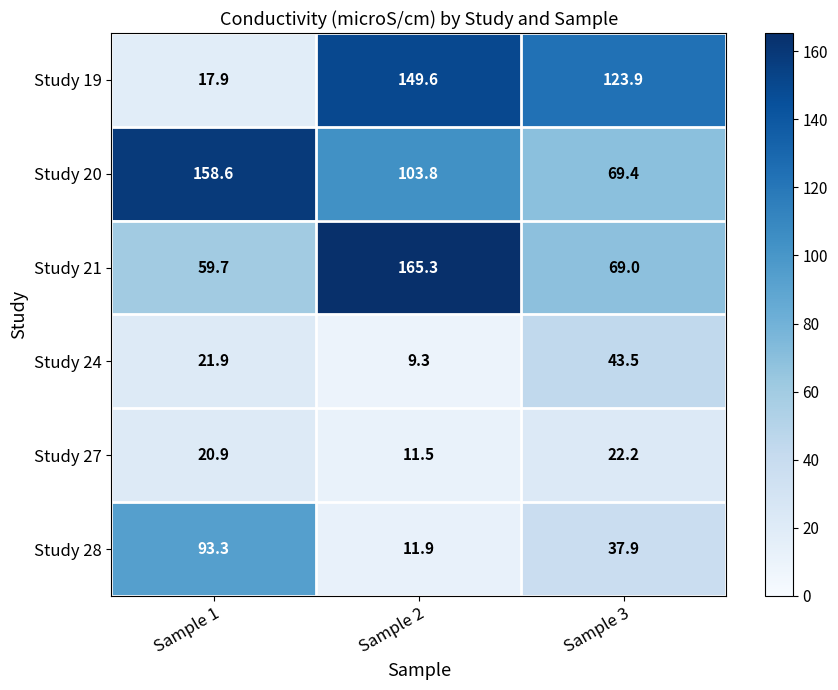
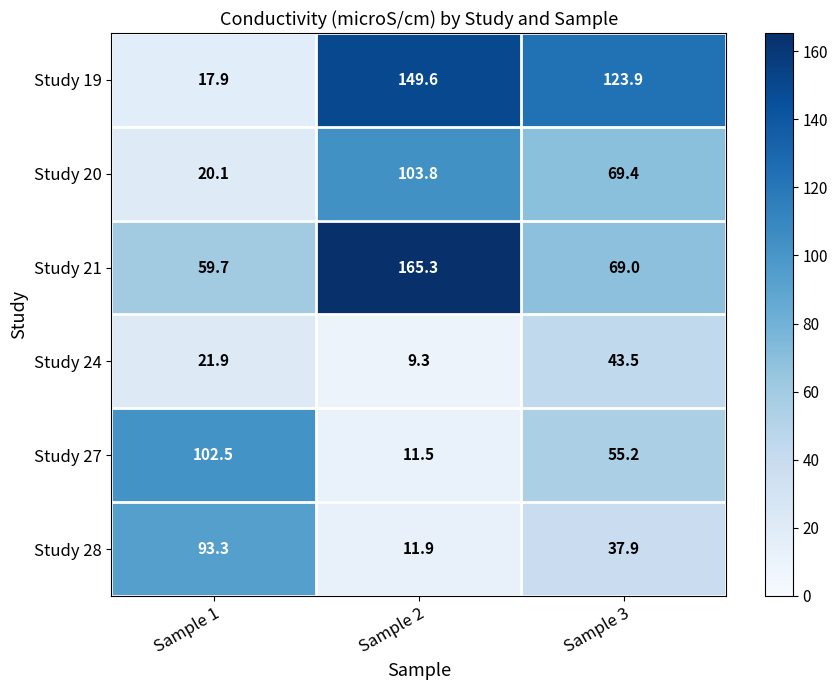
  {
    "Study 19": {
      "Sample 1": 17.9,
      "Sample 2": 149.6,
      "Sample 3": 123.9
    },
    "Study 20": {
-     "Sample 1": 158.6,
+     "Sample 1": 20.1,
      "Sample 2": 103.8,
      "Sample 3": 69.4
    },
    "Study 21": {
      "Sample 1": 59.7,
      "Sample 2": 165.3,
      "Sample 3": 69.0
    },
    "Study 24": {
      "Sample 1": 21.9,
      "Sample 2": 9.3,
      "Sample 3": 43.5
    },
    "Study 27": {
-     "Sample 1": 20.9,
+     "Sample 1": 102.5,
      "Sample 2": 11.5,
-     "Sample 3": 22.2
+     "Sample 3": 55.2
    },
    "Study 28": {
      "Sample 1": 93.3,
      "Sample 2": 11.9,
      "Sample 3": 37.9
    }
  }
